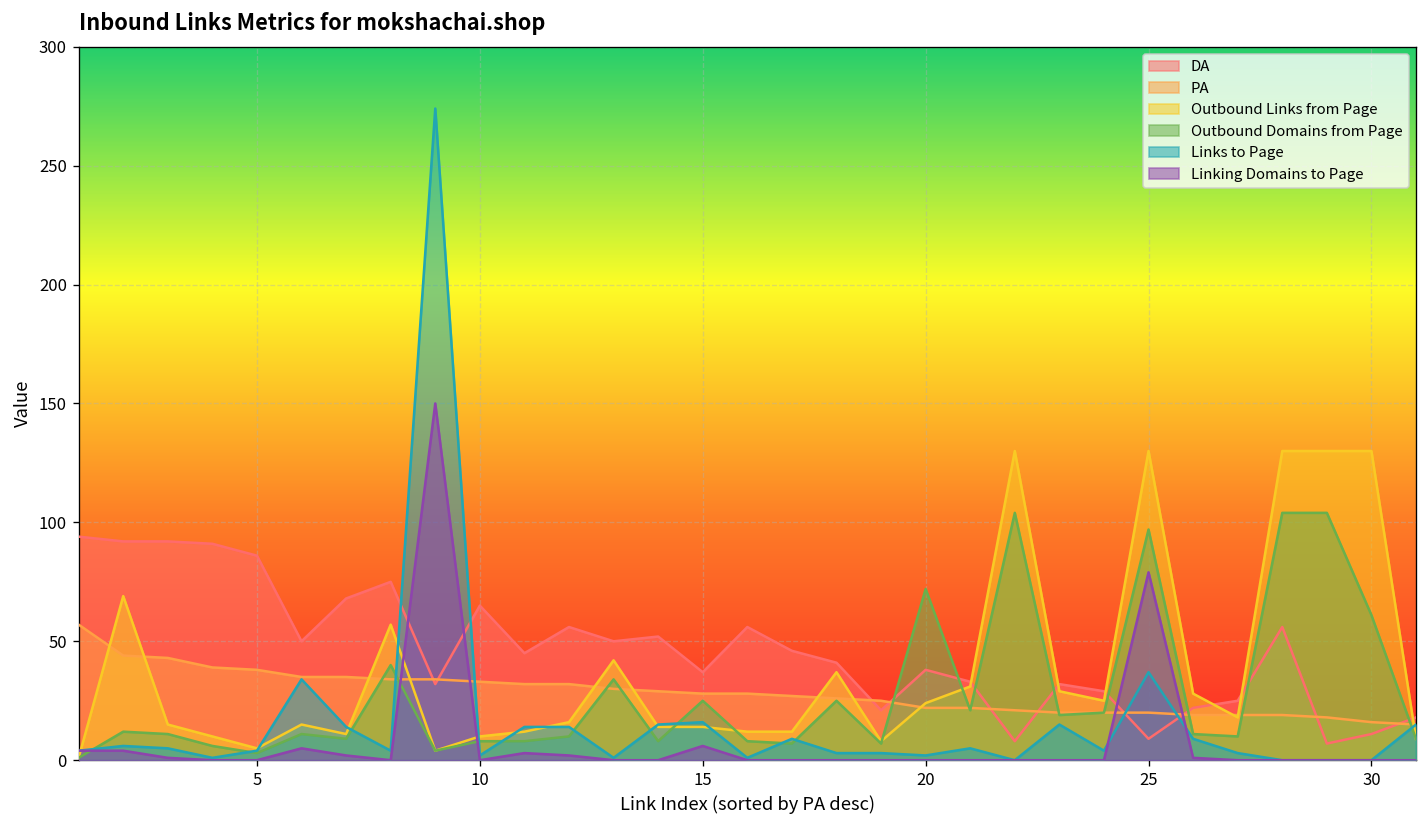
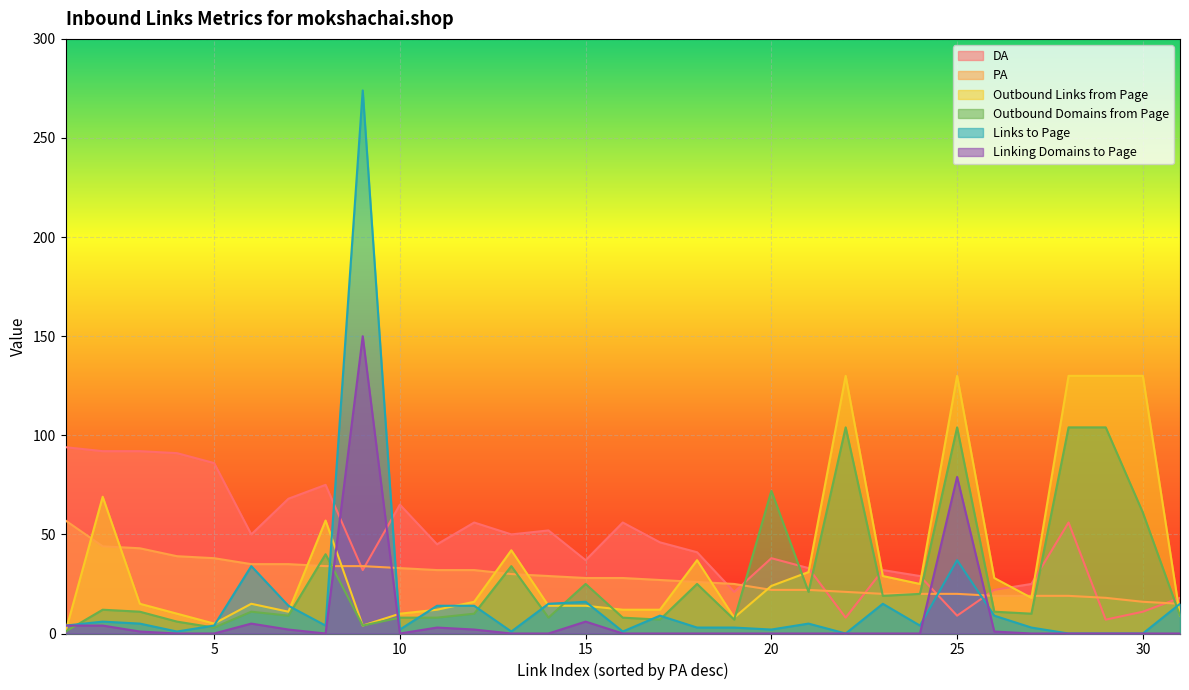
  {
    "Outbound Domains from Page": {
      "10": 8,
      "15": 25,
      "20": 72,
-     "25": 97,
+     "25": 104,
      "30": 61
    },
    "Links to Page": {
      "10": 2,
      "15": 16,
      "20": 2,
      "25": 37
    },
    "Linking Domains to Page": {
      "5": 0,
      "10": 0,
      "15": 6,
      "20": 0,
      "25": 79
    }
  }
